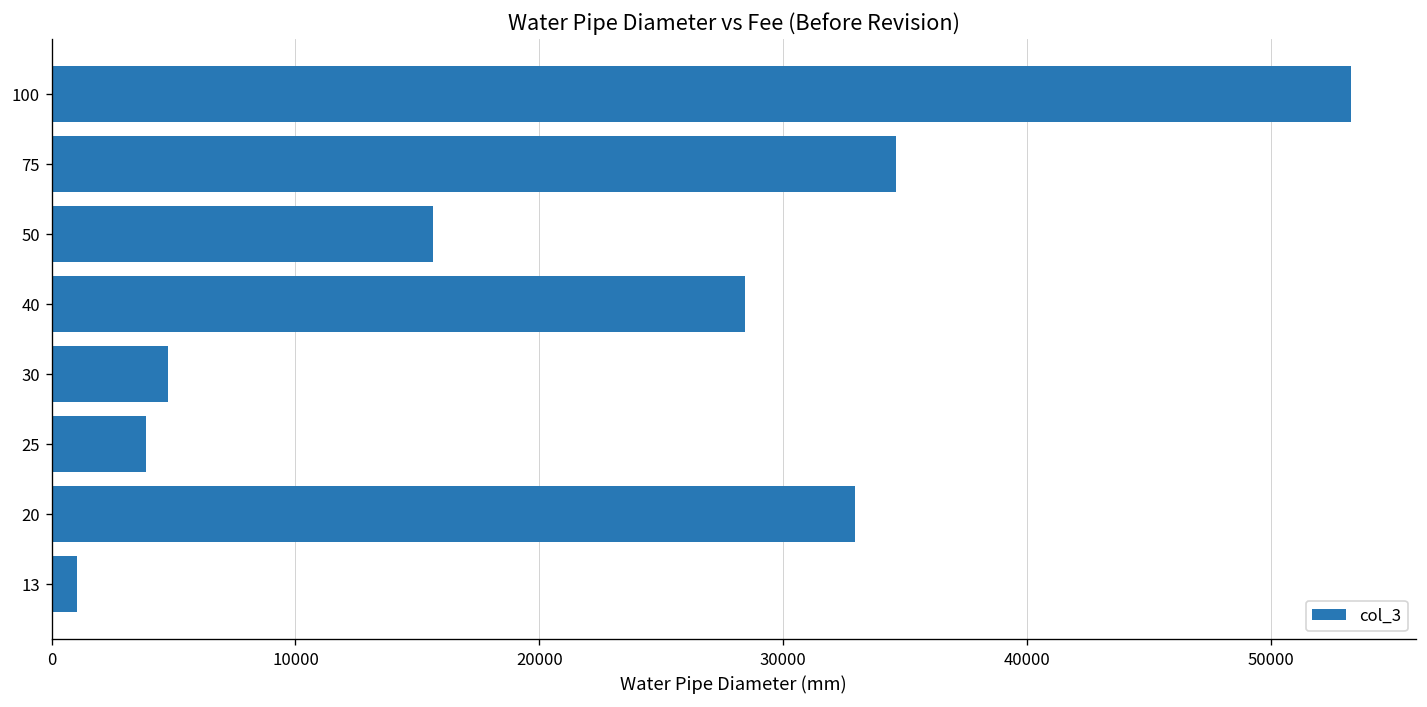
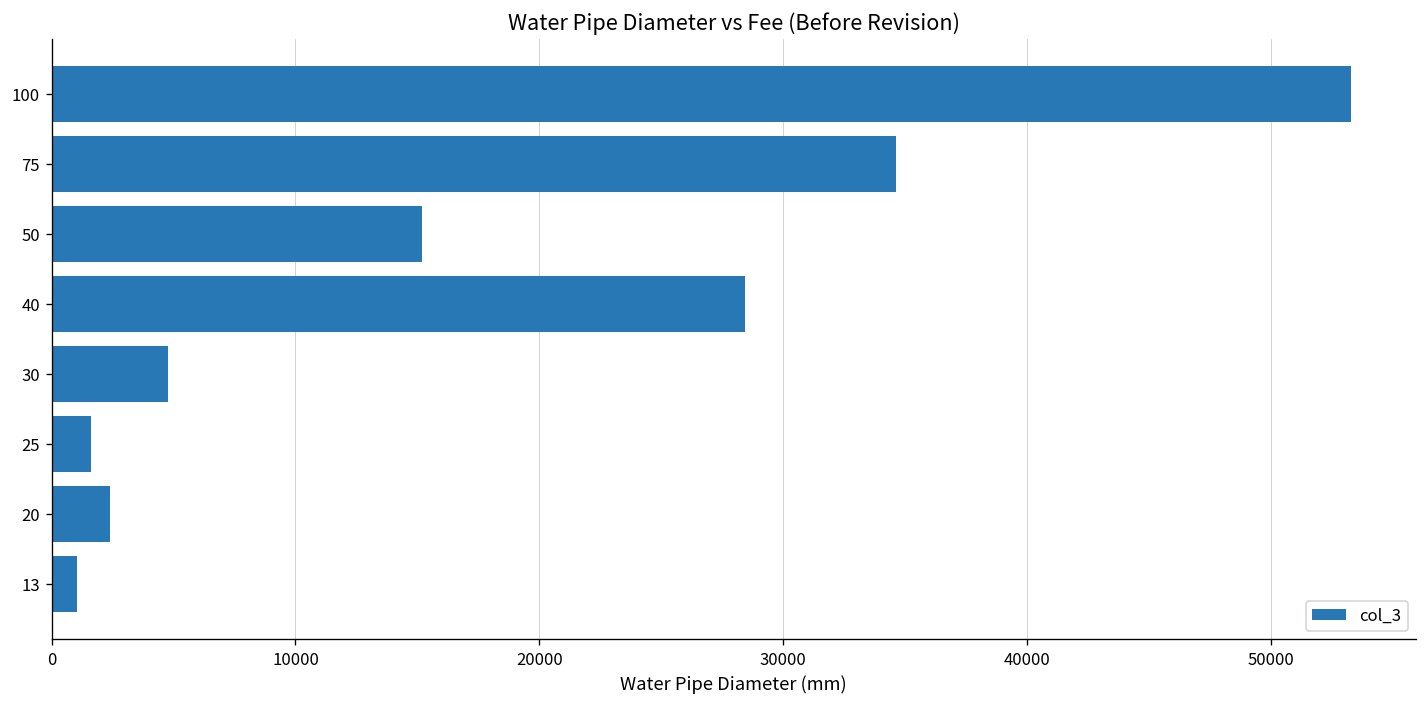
  {
    "100": 53300,
    "75": 34600,
-   "50": 15600,
+   "50": 15200,
    "40": 28400,
    "30": 4800,
-   "25": 3900,
-   "20": 32900,
+   "25": 1600,
+   "20": 2400,
    "13": 1100
  }
